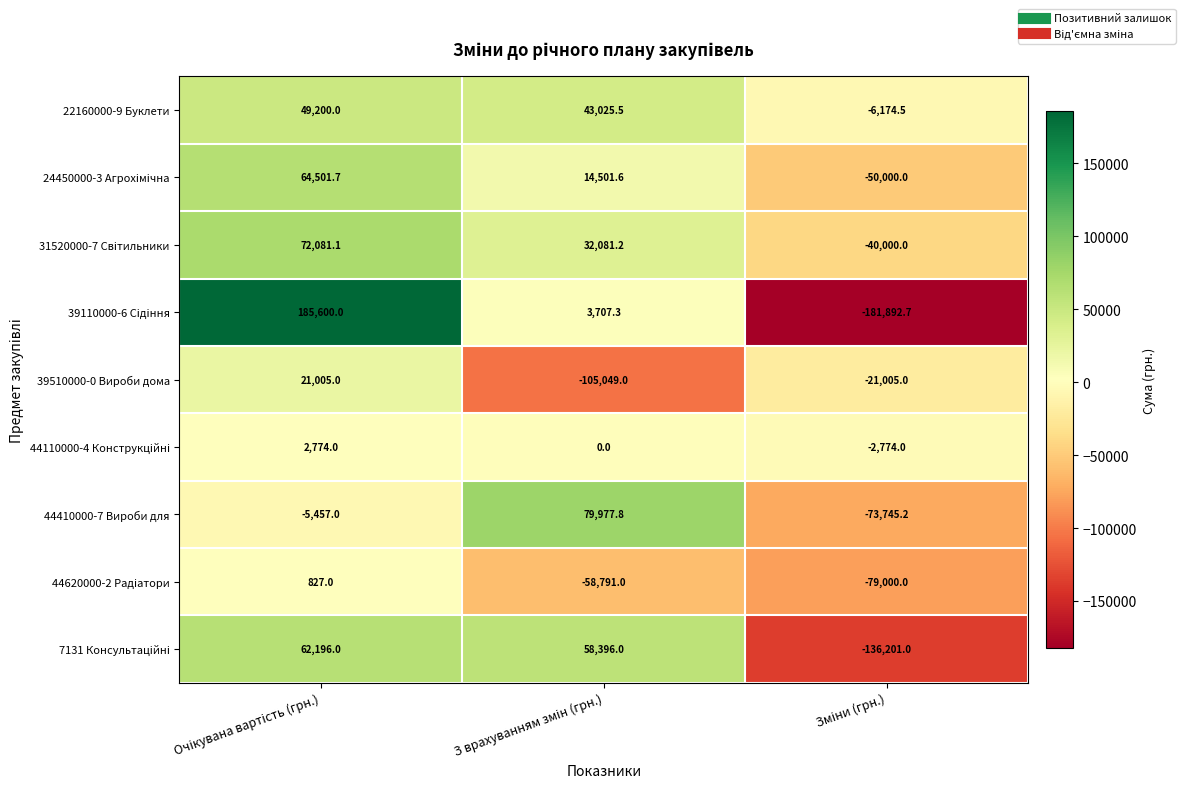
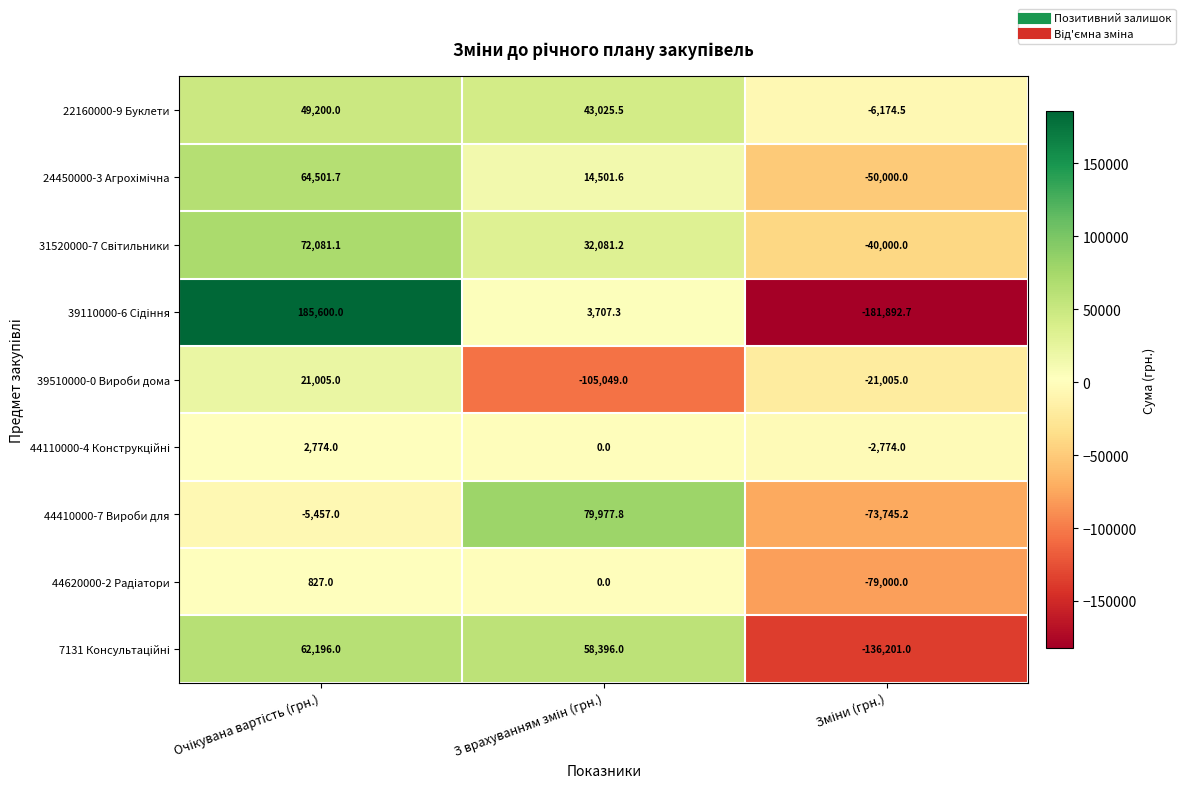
  {
    "22160000-9 Буклети": {
      "Очікувана вартість (грн.)": "49,200.0",
      "З врахуванням змін (грн.)": "43,025.5",
      "Зміни (грн.)": "-6,174.5"
    },
    "24450000-3 Агрохімічна": {
      "Очікувана вартість (грн.)": "64,501.7",
      "З врахуванням змін (грн.)": "14,501.6",
      "Зміни (грн.)": "-50,000.0"
    },
    "31520000-7 Світильники": {
      "Очікувана вартість (грн.)": "72,081.1",
      "З врахуванням змін (грн.)": "32,081.2",
      "Зміни (грн.)": "-40,000.0"
    },
    "39110000-6 Сідіння": {
      "Очікувана вартість (грн.)": "185,600.0",
      "З врахуванням змін (грн.)": "3,707.3",
      "Зміни (грн.)": "-181,892.7"
    },
    "39510000-0 Вироби дома": {
      "Очікувана вартість (грн.)": "21,005.0",
      "З врахуванням змін (грн.)": "-105,049.0",
      "Зміни (грн.)": "-21,005.0"
    },
    "44110000-4 Конструкційні": {
      "Очікувана вартість (грн.)": "2,774.0",
      "З врахуванням змін (грн.)": "0.0",
      "Зміни (грн.)": "-2,774.0"
    },
    "44410000-7 Вироби для": {
      "Очікувана вартість (грн.)": "-5,457.0",
      "З врахуванням змін (грн.)": "79,977.8",
      "Зміни (грн.)": "-73,745.2"
    },
    "44620000-2 Радіатори": {
      "Очікувана вартість (грн.)": "827.0",
-     "З врахуванням змін (грн.)": "-58,791.0",
+     "З врахуванням змін (грн.)": "0.0",
      "Зміни (грн.)": "-79,000.0"
    },
    "7131 Консультаційні": {
      "Очікувана вартість (грн.)": "62,196.0",
      "З врахуванням змін (грн.)": "58,396.0",
      "Зміни (грн.)": "-136,201.0"
    }
  }
